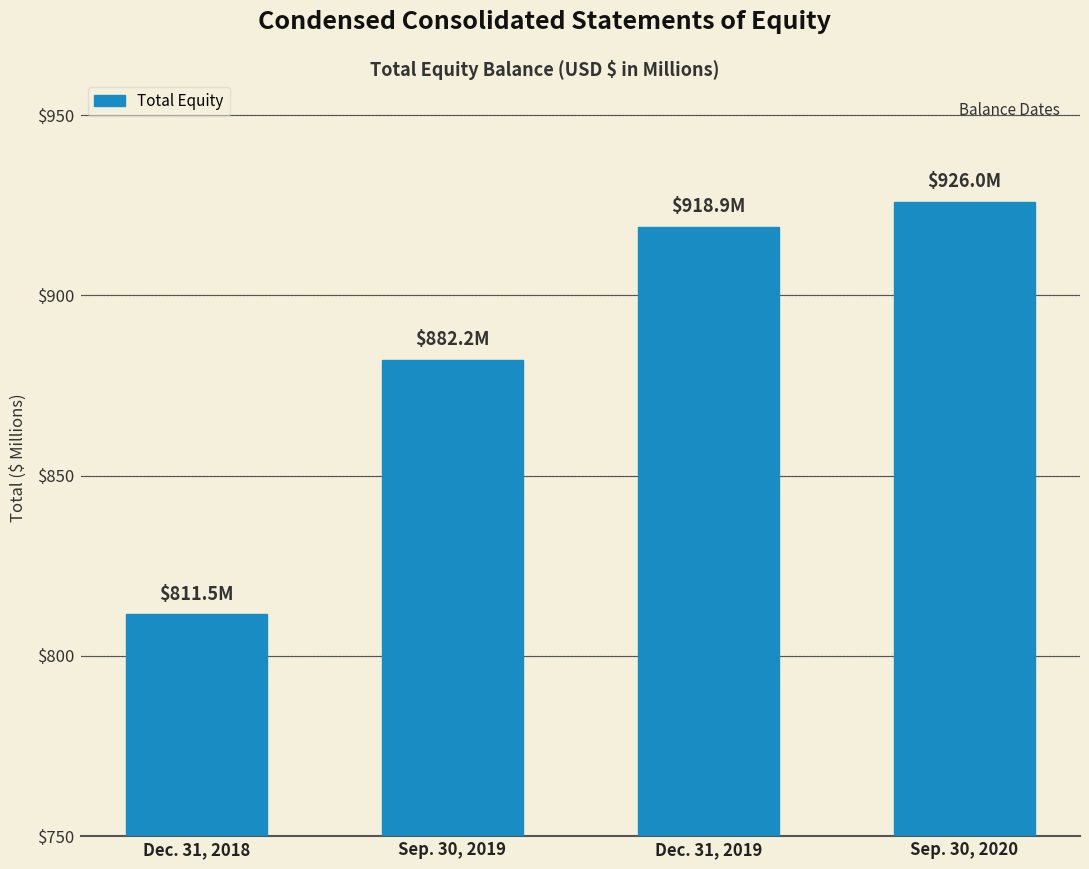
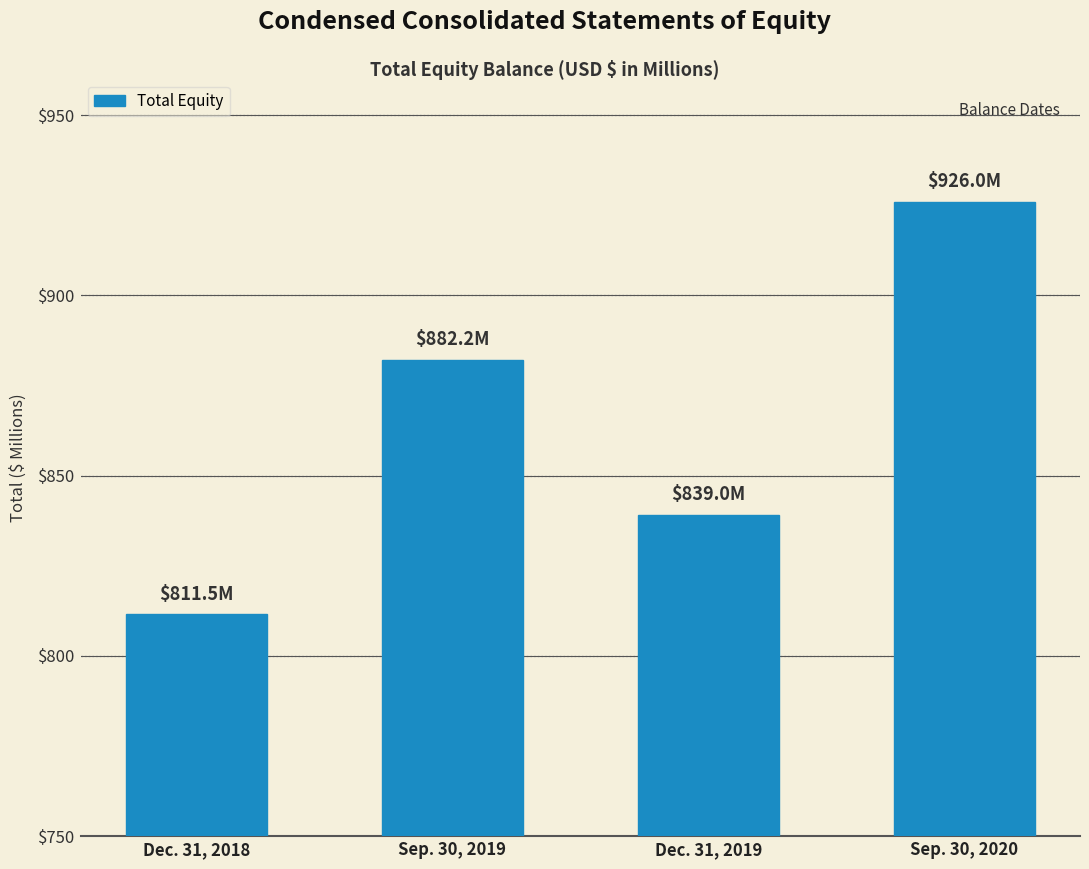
  {
    "Dec. 31, 2018": "$811.5M",
    "Sep. 30, 2019": "$882.2M",
-   "Dec. 31, 2019": "$918.9M",
+   "Dec. 31, 2019": "$839.0M",
    "Sep. 30, 2020": "$926.0M"
  }
